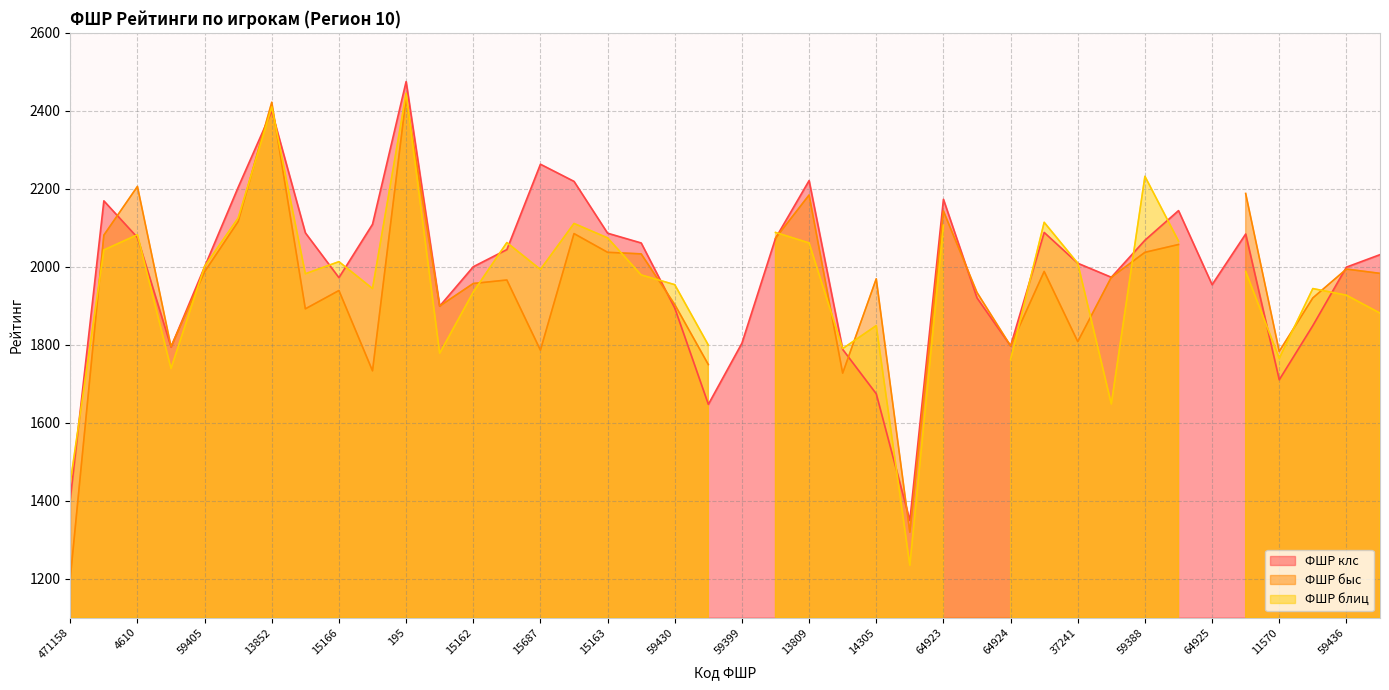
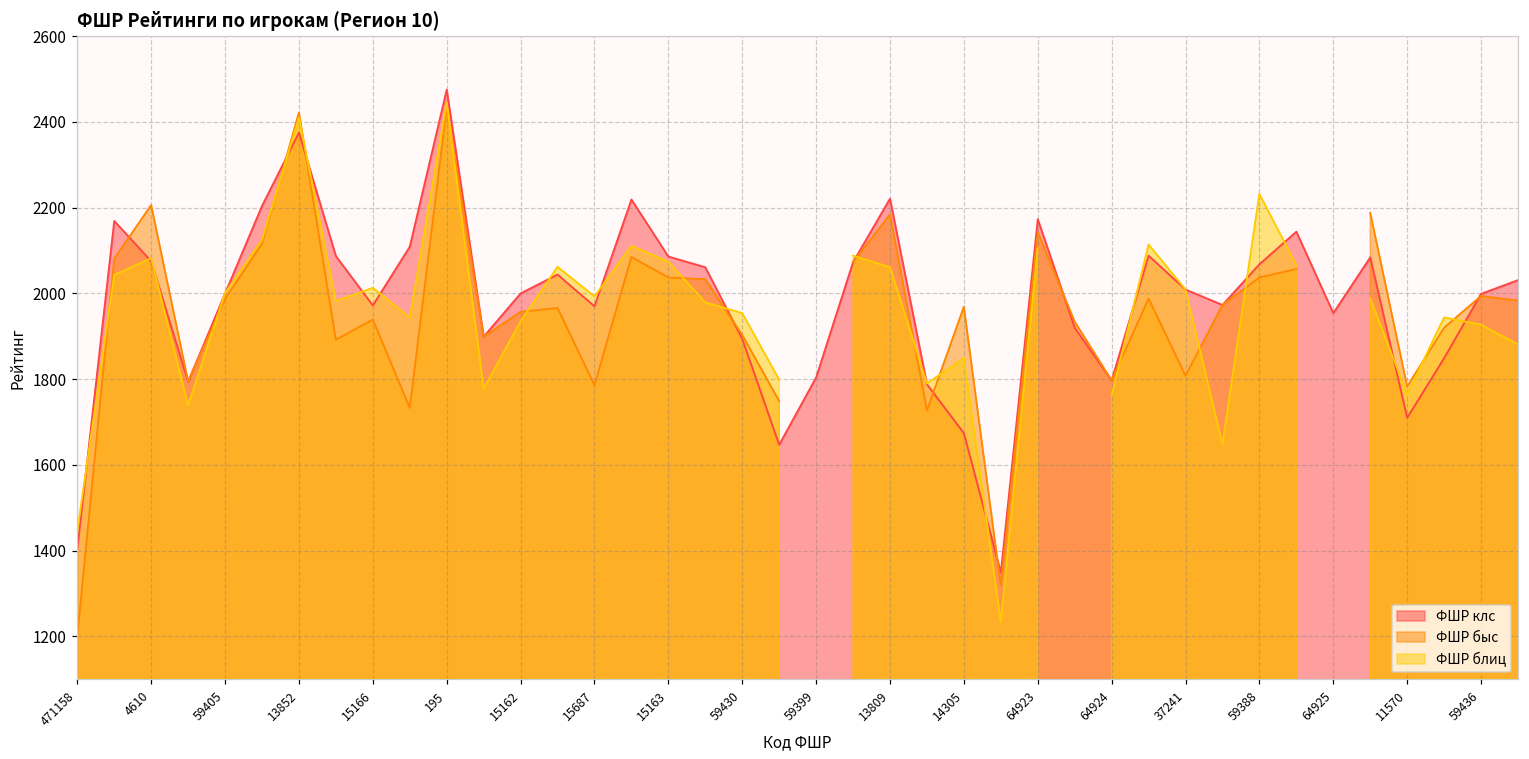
  {
    "ФШР клс": {
      "471158": 1400,
      "4610": 2080,
-     "13852": 2400,
+     "13852": 2380,
      "15166": 1970,
      "195": 2480,
      "15162": 2000,
-     "15687": 2260,
+     "15687": 1970,
      "15163": 2090,
      "59430": 1890,
      "59399": 1800,
      "13809": 2220,
      "14305": 1670,
      "64923": 2170,
      "59388": 2070,
      "64925": 1950,
      "11570": 1710
    }
  }
